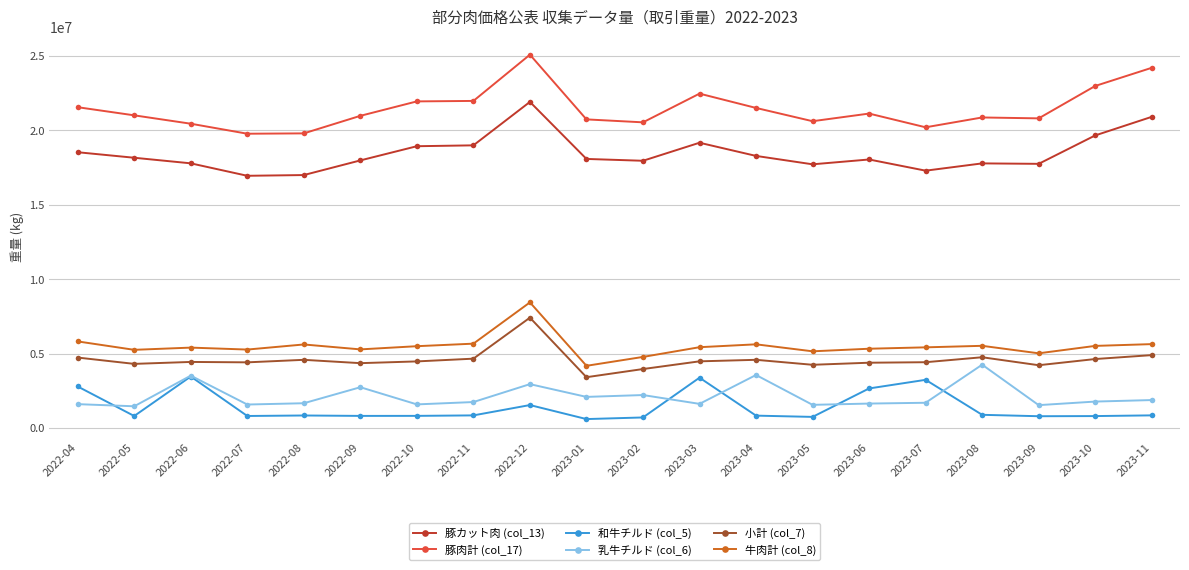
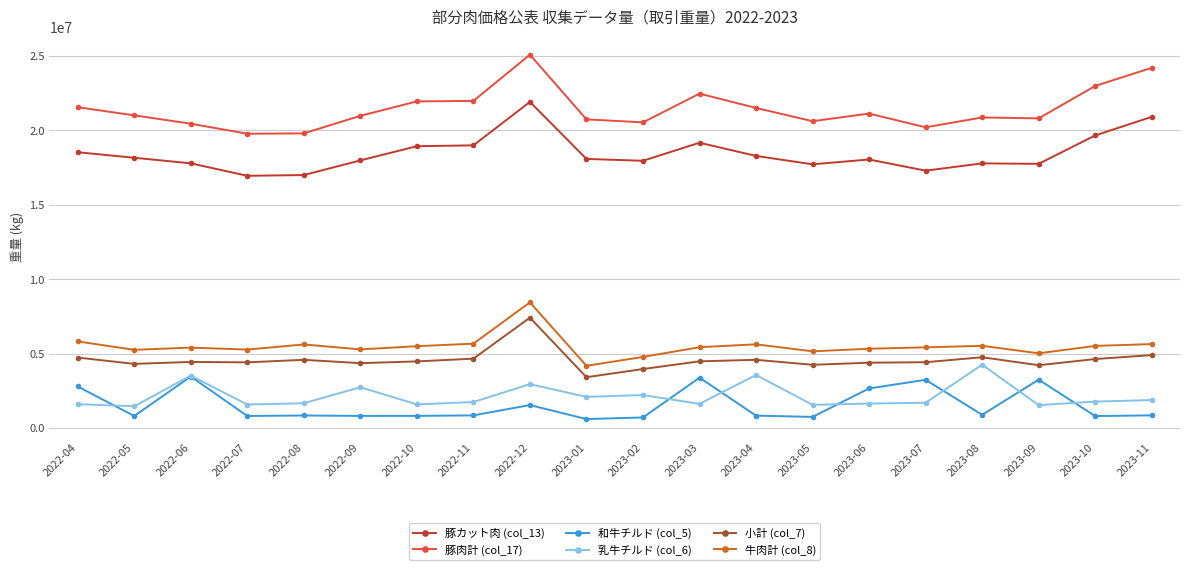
  {
    "和牛チルド (col_5)": {
      "2022-04": 2800000,
      "2022-05": 800000,
      "2022-07": 800000,
      "2022-08": 800000,
      "2022-09": 800000,
      "2022-10": 800000,
      "2022-11": 800000,
      "2022-12": 1500000,
      "2023-01": 600000,
      "2023-02": 700000,
      "2023-03": 3400000,
      "2023-04": 800000,
      "2023-05": 700000,
      "2023-06": 2700000,
      "2023-07": 3200000,
      "2023-08": 900000,
-     "2023-09": 800000,
+     "2023-09": 3200000,
      "2023-10": 800000,
      "2023-11": 900000
    },
    "乳牛チルド (col_6)": {
      "2022-04": 1600000,
      "2022-05": 1500000,
      "2022-07": 1600000,
      "2022-08": 1700000,
      "2022-09": 2700000,
      "2022-10": 1600000,
      "2022-11": 1700000,
      "2022-12": 2900000,
      "2023-01": 2100000,
      "2023-02": 2200000,
      "2023-03": 1600000,
      "2023-04": 3600000,
      "2023-05": 1600000,
      "2023-06": 1600000,
      "2023-07": 1700000,
      "2023-08": 4300000,
      "2023-09": 1500000,
      "2023-10": 1800000,
      "2023-11": 1900000
    }
  }
